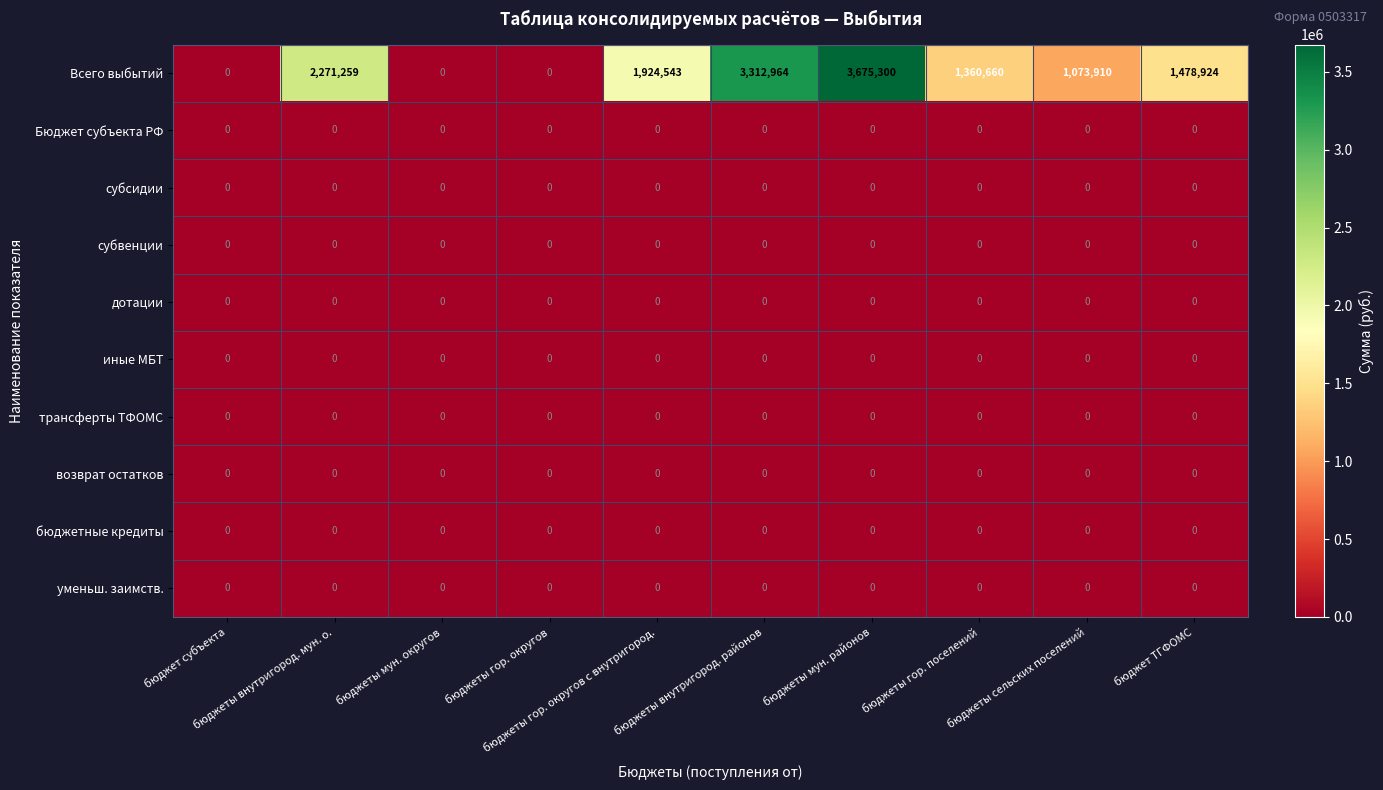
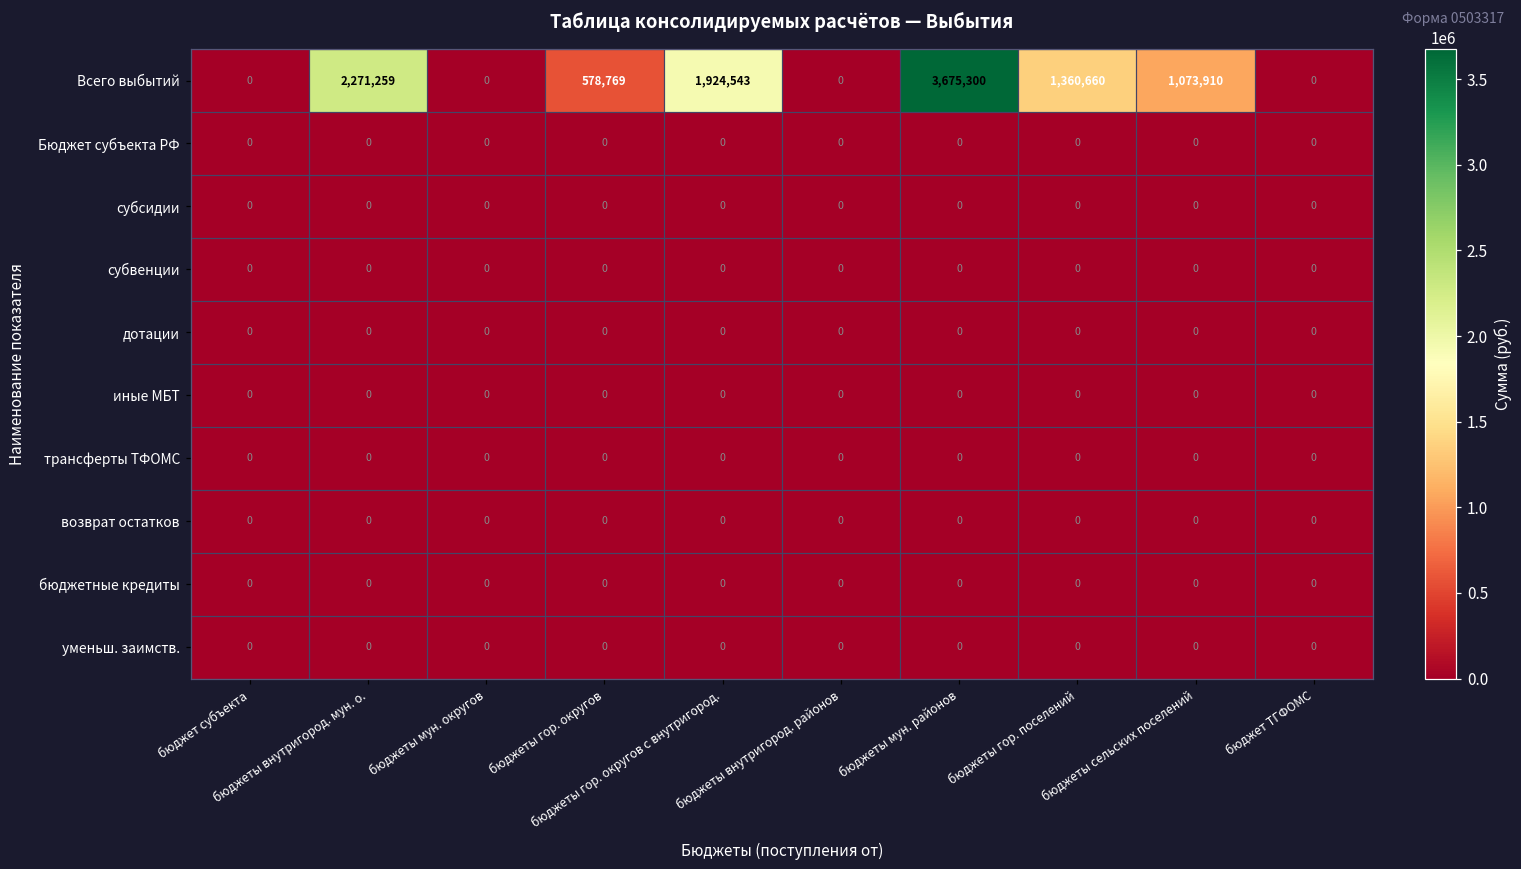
  {
    "Всего выбытий": {
      "бюджет субъекта": "0",
      "бюджеты внутригород. мун. о.": "2,271,259",
      "бюджеты мун. округов": "0",
-     "бюджеты гор. округов": "0",
+     "бюджеты гор. округов": "578,769",
      "бюджеты гор. округов с внутригород.": "1,924,543",
-     "бюджеты внутригород. районов": "3,312,964",
+     "бюджеты внутригород. районов": "0",
      "бюджеты мун. районов": "3,675,300",
      "бюджеты гор. поселений": "1,360,660",
      "бюджеты сельских поселений": "1,073,910",
-     "бюджет ТГФОМС": "1,478,924"
+     "бюджет ТГФОМС": "0"
    },
    "Бюджет субъекта РФ": {
      "бюджет субъекта": "0",
      "бюджеты внутригород. мун. о.": "0",
      "бюджеты мун. округов": "0",
      "бюджеты гор. округов": "0",
      "бюджеты гор. округов с внутригород.": "0",
      "бюджеты внутригород. районов": "0",
      "бюджеты мун. районов": "0",
      "бюджеты гор. поселений": "0",
      "бюджеты сельских поселений": "0",
      "бюджет ТГФОМС": "0"
    },
    "субсидии": {
      "бюджет субъекта": "0",
      "бюджеты внутригород. мун. о.": "0",
      "бюджеты мун. округов": "0",
      "бюджеты гор. округов": "0",
      "бюджеты гор. округов с внутригород.": "0",
      "бюджеты внутригород. районов": "0",
      "бюджеты мун. районов": "0",
      "бюджеты гор. поселений": "0",
      "бюджеты сельских поселений": "0",
      "бюджет ТГФОМС": "0"
    },
    "субвенции": {
      "бюджет субъекта": "0",
      "бюджеты внутригород. мун. о.": "0",
      "бюджеты мун. округов": "0",
      "бюджеты гор. округов": "0",
      "бюджеты гор. округов с внутригород.": "0",
      "бюджеты внутригород. районов": "0",
      "бюджеты мун. районов": "0",
      "бюджеты гор. поселений": "0",
      "бюджеты сельских поселений": "0",
      "бюджет ТГФОМС": "0"
    },
    "дотации": {
      "бюджет субъекта": "0",
      "бюджеты внутригород. мун. о.": "0",
      "бюджеты мун. округов": "0",
      "бюджеты гор. округов": "0",
      "бюджеты гор. округов с внутригород.": "0",
      "бюджеты внутригород. районов": "0",
      "бюджеты мун. районов": "0",
      "бюджеты гор. поселений": "0",
      "бюджеты сельских поселений": "0",
      "бюджет ТГФОМС": "0"
    },
    "иные МБТ": {
      "бюджет субъекта": "0",
      "бюджеты внутригород. мун. о.": "0",
      "бюджеты мун. округов": "0",
      "бюджеты гор. округов": "0",
      "бюджеты гор. округов с внутригород.": "0",
      "бюджеты внутригород. районов": "0",
      "бюджеты мун. районов": "0",
      "бюджеты гор. поселений": "0",
      "бюджеты сельских поселений": "0",
      "бюджет ТГФОМС": "0"
    },
    "трансферты ТФОМС": {
      "бюджет субъекта": "0",
      "бюджеты внутригород. мун. о.": "0",
      "бюджеты мун. округов": "0",
      "бюджеты гор. округов": "0",
      "бюджеты гор. округов с внутригород.": "0",
      "бюджеты внутригород. районов": "0",
      "бюджеты мун. районов": "0",
      "бюджеты гор. поселений": "0",
      "бюджеты сельских поселений": "0",
      "бюджет ТГФОМС": "0"
    },
    "возврат остатков": {
      "бюджет субъекта": "0",
      "бюджеты внутригород. мун. о.": "0",
      "бюджеты мун. округов": "0",
      "бюджеты гор. округов": "0",
      "бюджеты гор. округов с внутригород.": "0",
      "бюджеты внутригород. районов": "0",
      "бюджеты мун. районов": "0",
      "бюджеты гор. поселений": "0",
      "бюджеты сельских поселений": "0",
      "бюджет ТГФОМС": "0"
    },
    "бюджетные кредиты": {
      "бюджет субъекта": "0",
      "бюджеты внутригород. мун. о.": "0",
      "бюджеты мун. округов": "0",
      "бюджеты гор. округов": "0",
      "бюджеты гор. округов с внутригород.": "0",
      "бюджеты внутригород. районов": "0",
      "бюджеты мун. районов": "0",
      "бюджеты гор. поселений": "0",
      "бюджеты сельских поселений": "0",
      "бюджет ТГФОМС": "0"
    },
    "уменьш. заимств.": {
      "бюджет субъекта": "0",
      "бюджеты внутригород. мун. о.": "0",
      "бюджеты мун. округов": "0",
      "бюджеты гор. округов": "0",
      "бюджеты гор. округов с внутригород.": "0",
      "бюджеты внутригород. районов": "0",
      "бюджеты мун. районов": "0",
      "бюджеты гор. поселений": "0",
      "бюджеты сельских поселений": "0",
      "бюджет ТГФОМС": "0"
    }
  }
